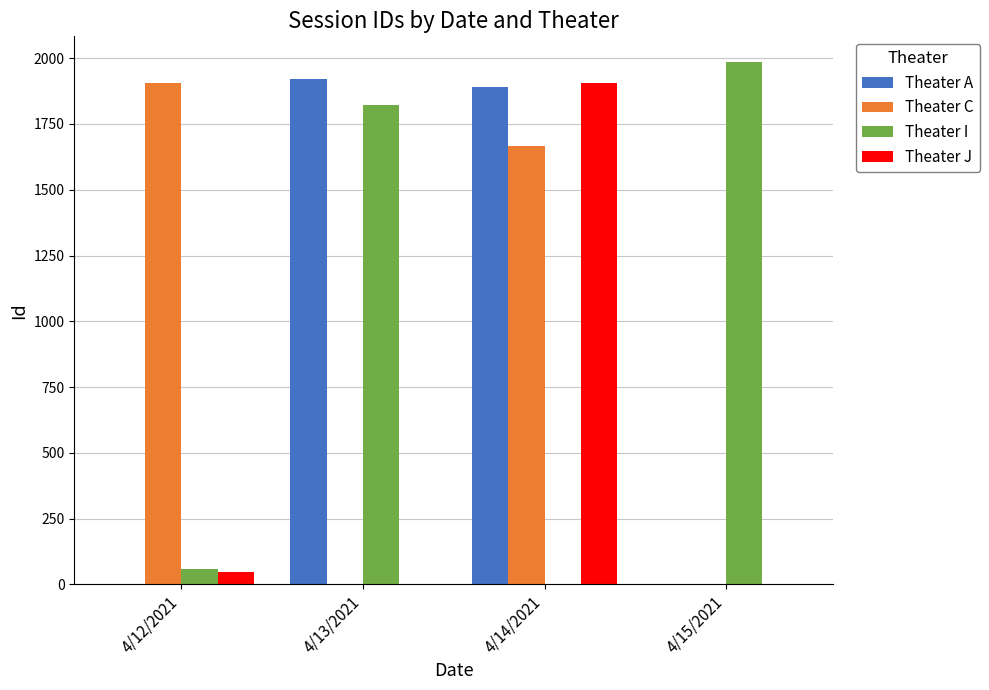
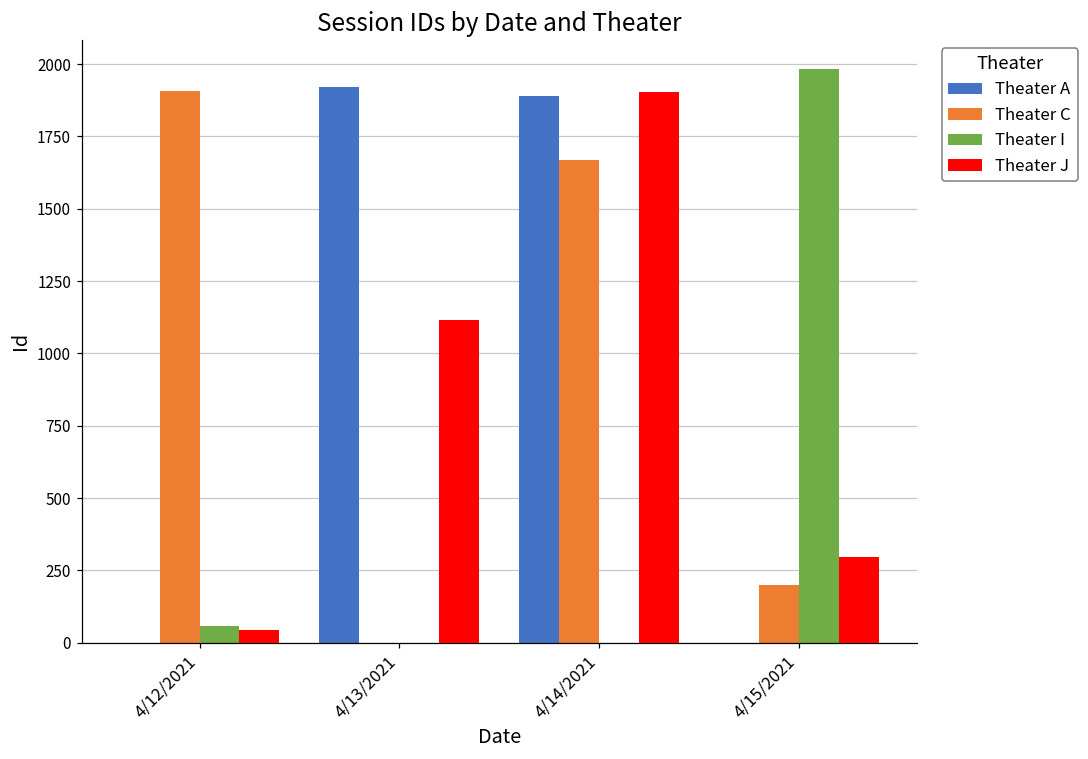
  {
    "Theater A": {
      "4/12/2021": 0,
      "4/13/2021": 1920,
      "4/14/2021": 1890,
      "4/15/2021": 0
    },
    "Theater C": {
      "4/12/2021": 1910,
      "4/13/2021": 0,
      "4/14/2021": 1670,
-     "4/15/2021": 0
+     "4/15/2021": 200
    },
    "Theater I": {
      "4/12/2021": 60,
-     "4/13/2021": 1820,
+     "4/13/2021": 0,
      "4/14/2021": 0,
      "4/15/2021": 1980
    },
    "Theater J": {
      "4/12/2021": 50,
-     "4/13/2021": 0,
+     "4/13/2021": 1120,
      "4/14/2021": 1900,
-     "4/15/2021": 0
+     "4/15/2021": 300
    }
  }
